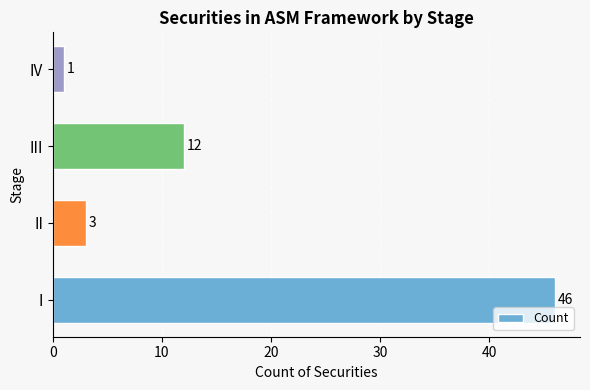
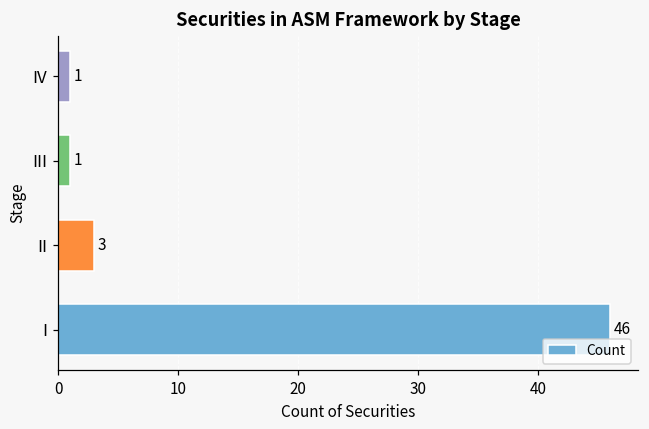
  {
    "IV": 1,
-   "III": 12,
+   "III": 1,
    "II": 3,
    "I": 46
  }
